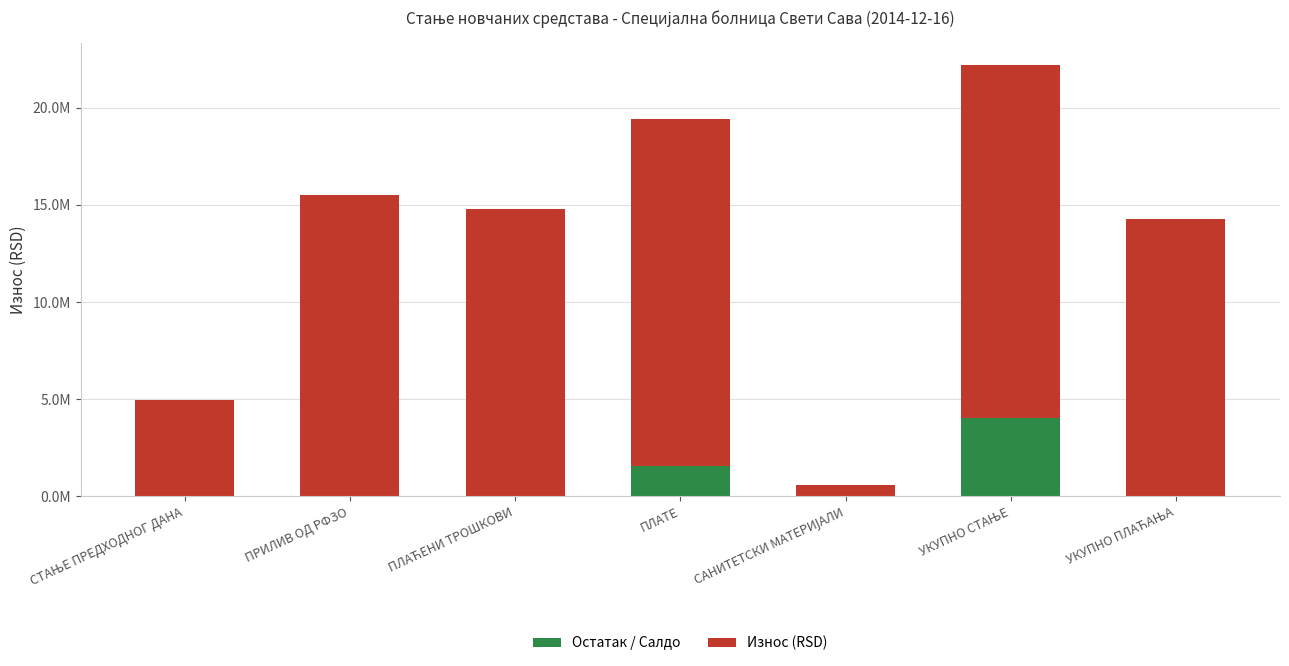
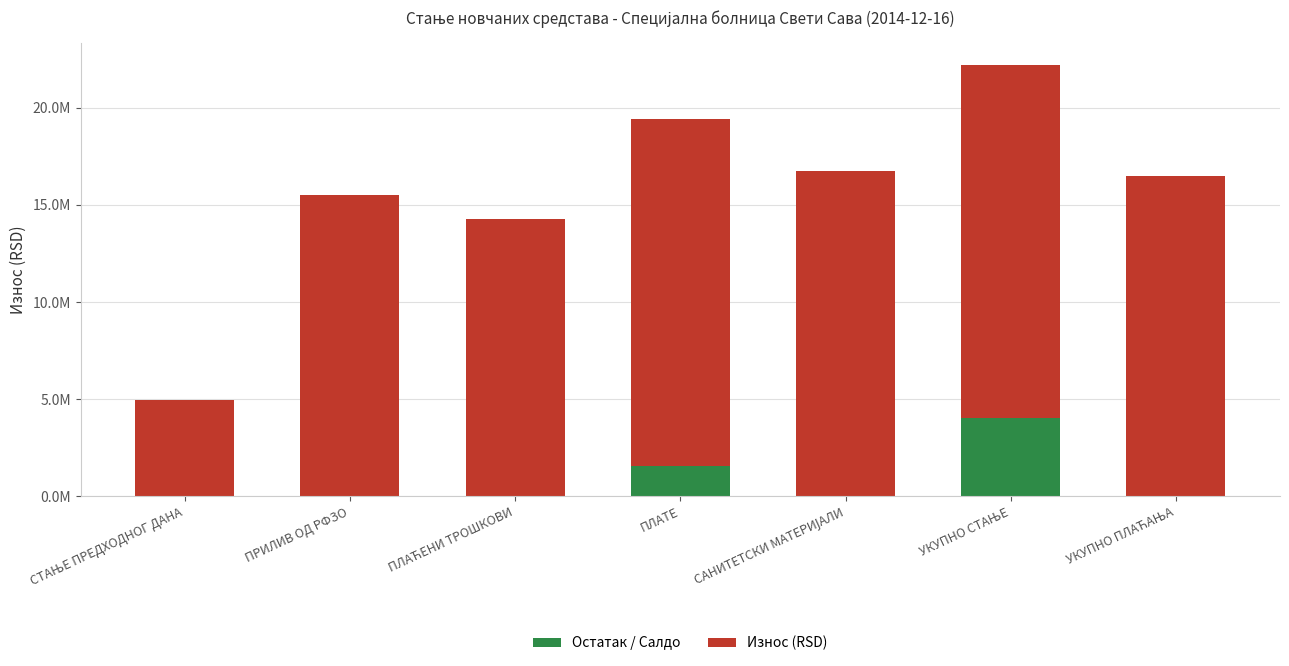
  {
    "Остатак / Салдо": {
      "СТАЊЕ ПРЕДХОДНОГ ДАНА": 0,
      "ПРИЛИВ ОД РФЗО": 0,
      "ПЛАЋЕНИ ТРОШКОВИ": 0,
      "ПЛАТЕ": 1600000,
      "САНИТЕТСКИ МАТЕРИЈАЛИ": 0,
      "УКУПНО СТАЊЕ": 4100000,
      "УКУПНО ПЛАЋАЊА": 0
    },
    "Износ (RSD)": {
      "СТАЊЕ ПРЕДХОДНОГ ДАНА": 5000000,
      "ПРИЛИВ ОД РФЗО": 15500000,
-     "ПЛАЋЕНИ ТРОШКОВИ": 14800000,
+     "ПЛАЋЕНИ ТРОШКОВИ": 14300000,
      "ПЛАТЕ": 17800000,
-     "САНИТЕТСКИ МАТЕРИЈАЛИ": 600000,
+     "САНИТЕТСКИ МАТЕРИЈАЛИ": 16700000,
      "УКУПНО СТАЊЕ": 18100000,
-     "УКУПНО ПЛАЋАЊА": 14300000
+     "УКУПНО ПЛАЋАЊА": 16500000
    }
  }
